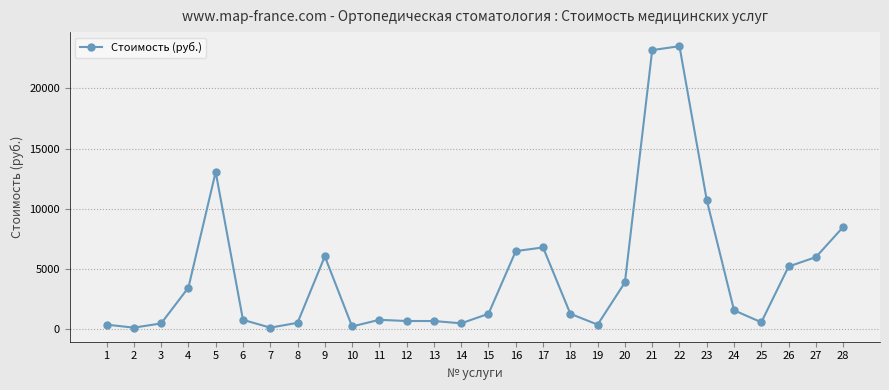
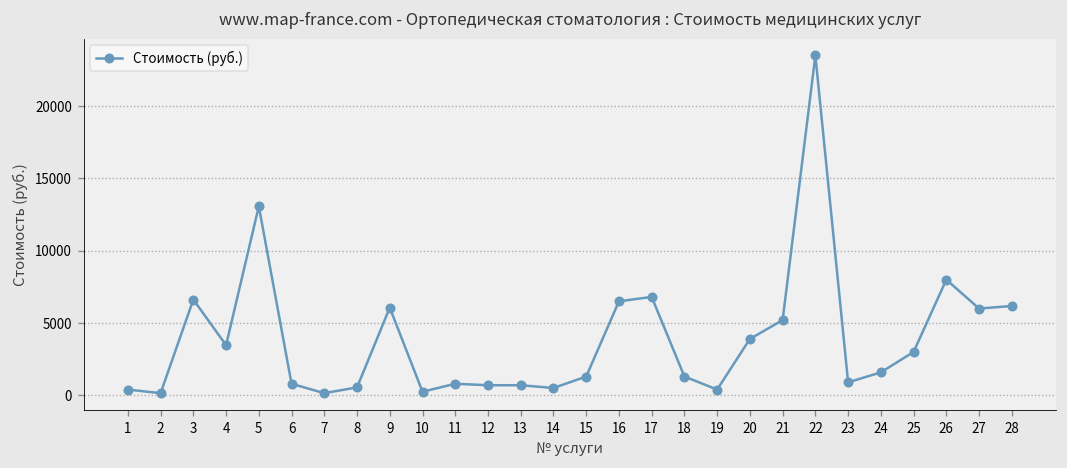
  {
    "1": 400,
    "2": 200,
-   "3": 500,
+   "3": 6600,
    "4": 3500,
    "5": 13100,
    "6": 800,
    "7": 200,
    "8": 600,
    "9": 6100,
    "10": 300,
    "11": 800,
    "12": 700,
    "13": 700,
    "14": 500,
    "15": 1300,
    "16": 6500,
    "17": 6800,
    "18": 1300,
    "19": 400,
    "20": 3900,
-   "21": 23200,
+   "21": 5200,
    "22": 23500,
-   "23": 10700,
+   "23": 900,
    "24": 1600,
-   "25": 600,
-   "26": 5200,
+   "25": 3000,
+   "26": 8000,
    "27": 6000,
-   "28": 8500
+   "28": 6200
  }
